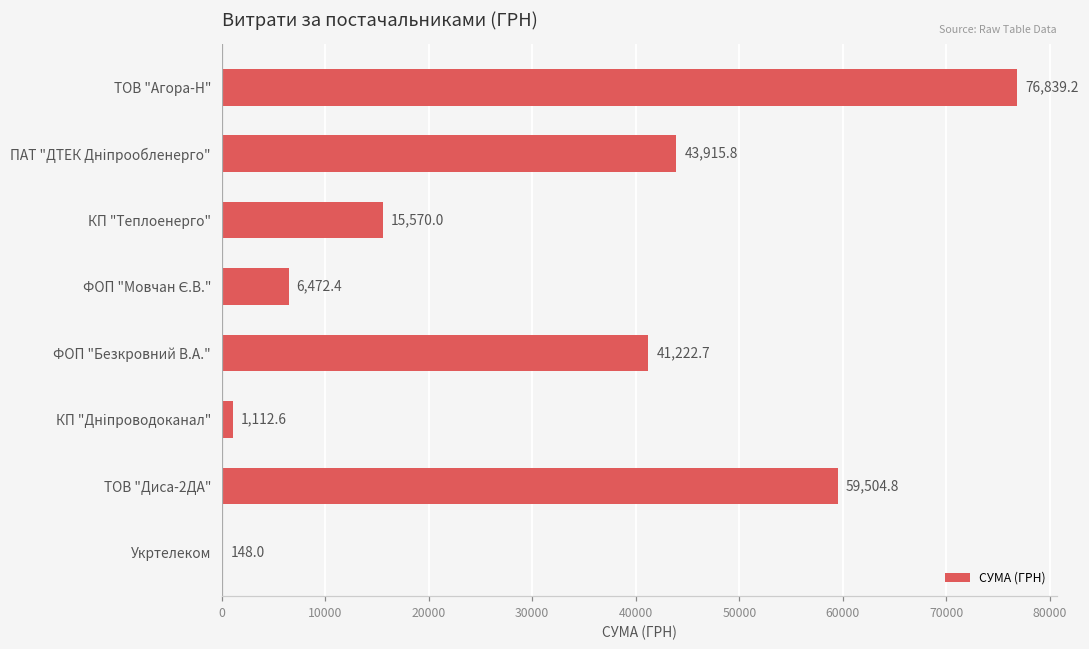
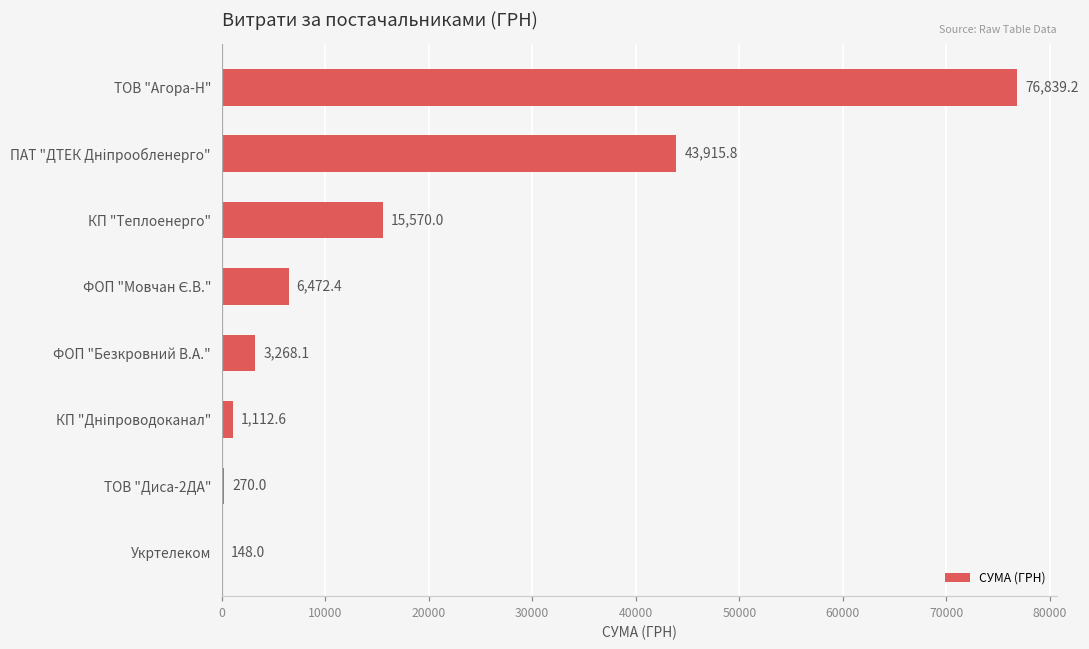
  {
    "ТОВ \"Агора-Н\"": "76,839.2",
    "ПАТ \"ДТЕК Дніпрообленерго\"": "43,915.8",
    "КП \"Теплоенерго\"": "15,570.0",
    "ФОП \"Мовчан Є.В.\"": "6,472.4",
-   "ФОП \"Безкровний В.А.\"": "41,222.7",
+   "ФОП \"Безкровний В.А.\"": "3,268.1",
    "КП \"Дніпроводоканал\"": "1,112.6",
-   "ТОВ \"Диса-2ДА\"": "59,504.8",
+   "ТОВ \"Диса-2ДА\"": "270.0",
    "Укртелеком": "148.0"
  }
